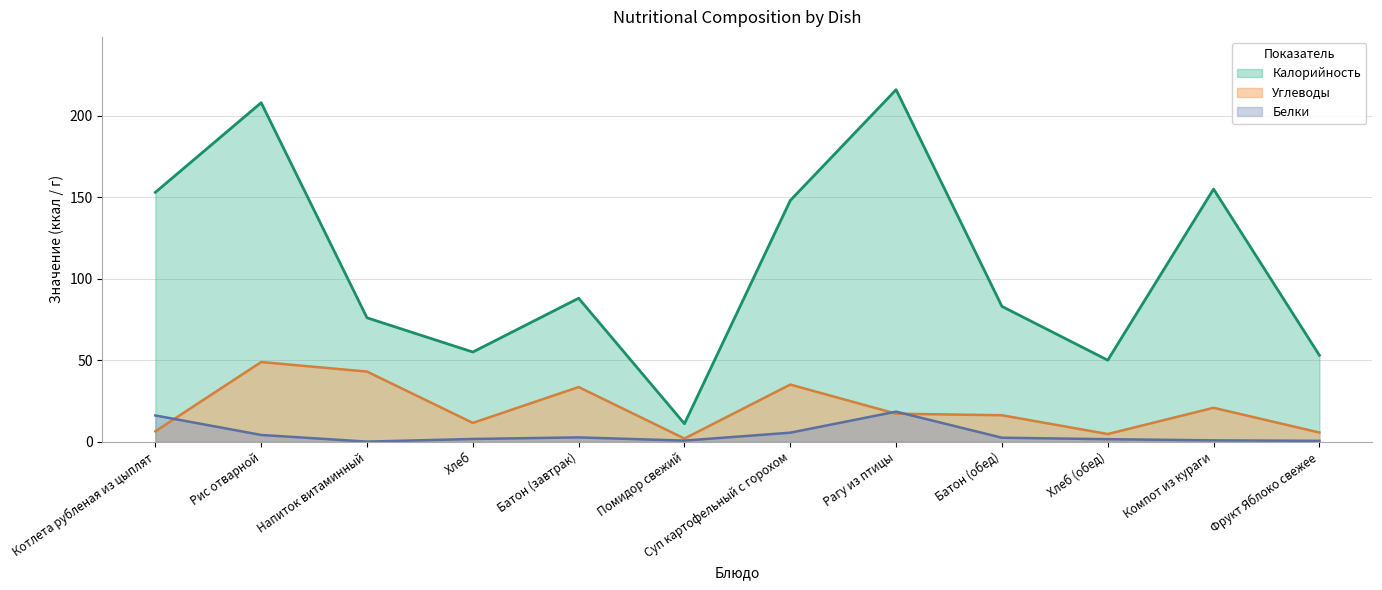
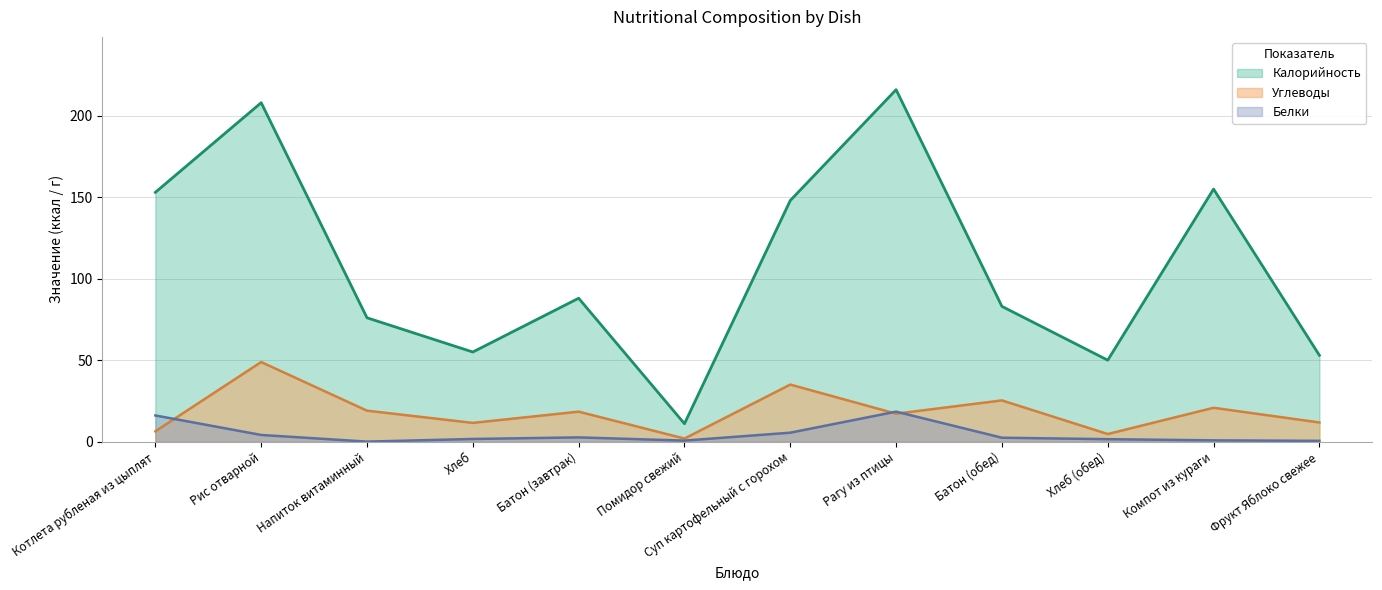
  {
    "Углеводы": {
      "Котлета рубленая из цыплят": 6,
      "Рис отварной": 49,
-     "Напиток витаминный": 43,
+     "Напиток витаминный": 19,
      "Хлеб": 12,
-     "Батон (завтрак)": 34,
+     "Батон (завтрак)": 18,
      "Суп картофельный с горохом": 35,
-     "Батон (обед)": 16,
+     "Батон (обед)": 25,
      "Хлеб (обед)": 5,
      "Компот из кураги": 21,
-     "Фрукт Яблоко свежее": 6
+     "Фрукт Яблоко свежее": 12
    }
  }
